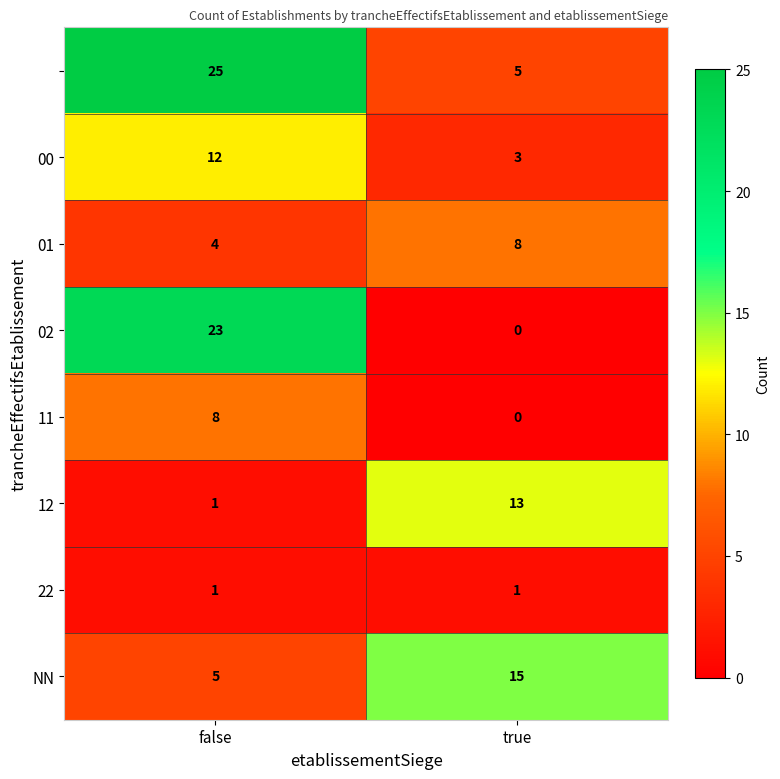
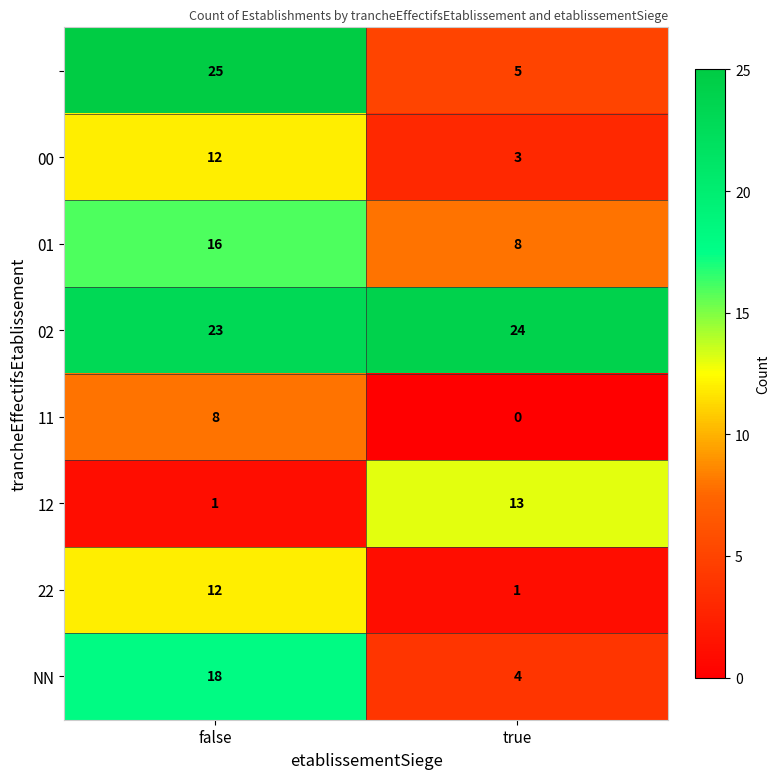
  {
    "00": {
      "false": 12,
      "true": 3
    },
    "01": {
-     "false": 4,
+     "false": 16,
      "true": 8
    },
    "02": {
      "false": 23,
-     "true": 0
+     "true": 24
    },
    "11": {
      "false": 8,
      "true": 0
    },
    "12": {
      "false": 1,
      "true": 13
    },
    "22": {
-     "false": 1,
+     "false": 12,
      "true": 1
    },
    "NN": {
-     "false": 5,
-     "true": 15
+     "false": 18,
+     "true": 4
    }
  }
